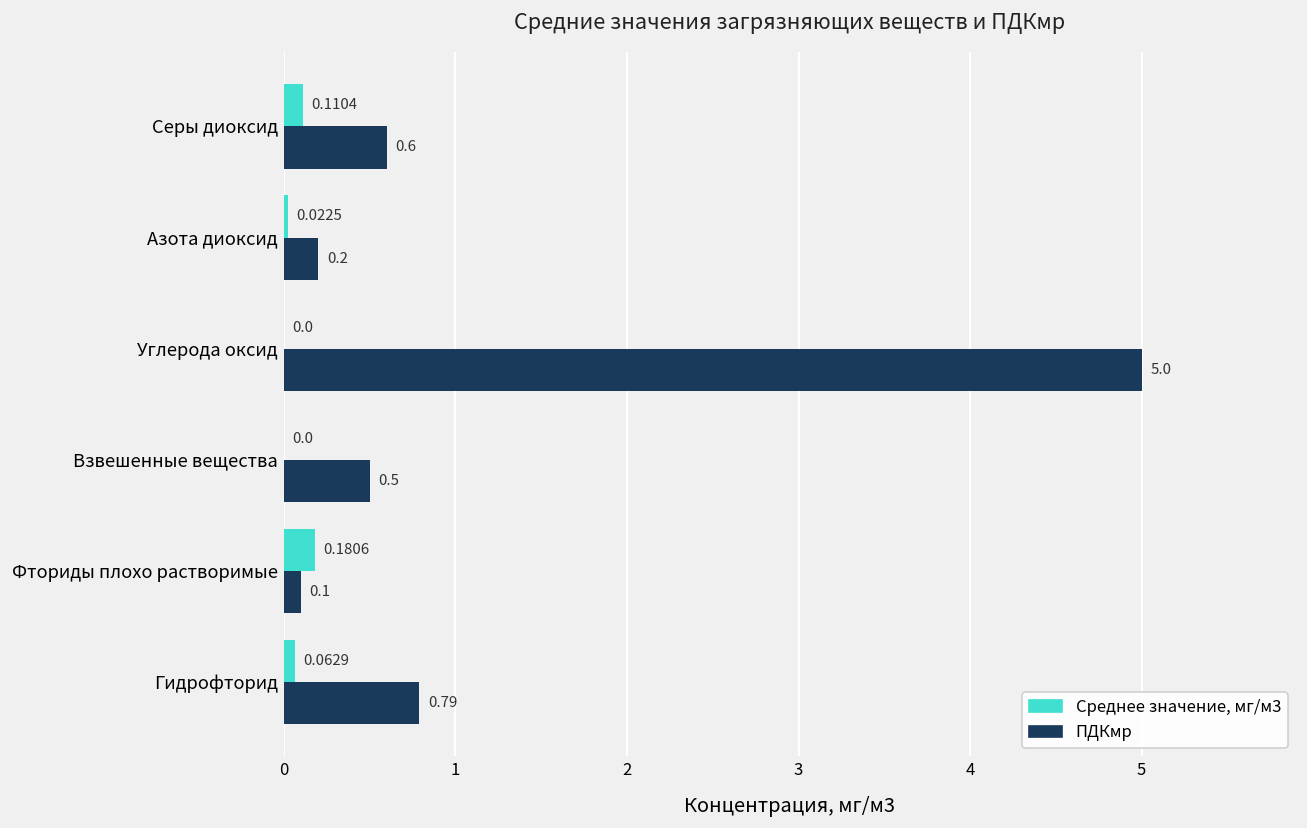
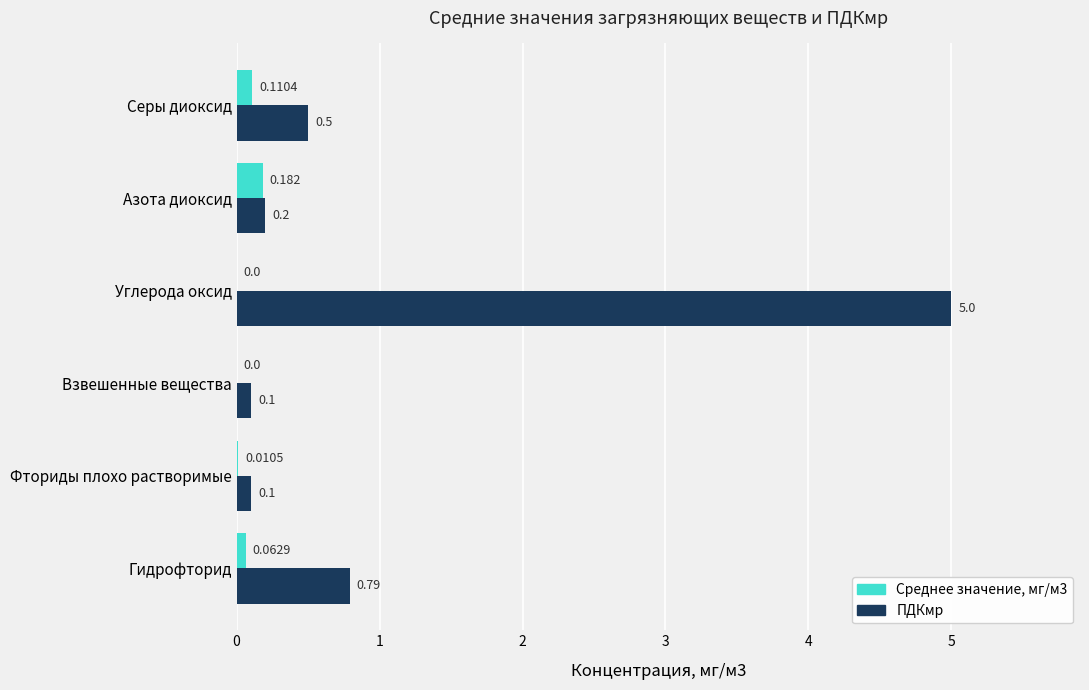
  {
    "Среднее значение, мг/м3": {
      "Серы диоксид": 0.1104,
-     "Азота диоксид": 0.0225,
+     "Азота диоксид": 0.182,
      "Углерода оксид": 0.0,
      "Взвешенные вещества": 0.0,
-     "Фториды плохо растворимые": 0.1806,
+     "Фториды плохо растворимые": 0.0105,
      "Гидрофторид": 0.0629
    },
    "ПДКмр": {
-     "Серы диоксид": 0.6,
+     "Серы диоксид": 0.5,
      "Азота диоксид": 0.2,
      "Углерода оксид": 5.0,
-     "Взвешенные вещества": 0.5,
+     "Взвешенные вещества": 0.1,
      "Фториды плохо растворимые": 0.1,
      "Гидрофторид": 0.79
    }
  }
